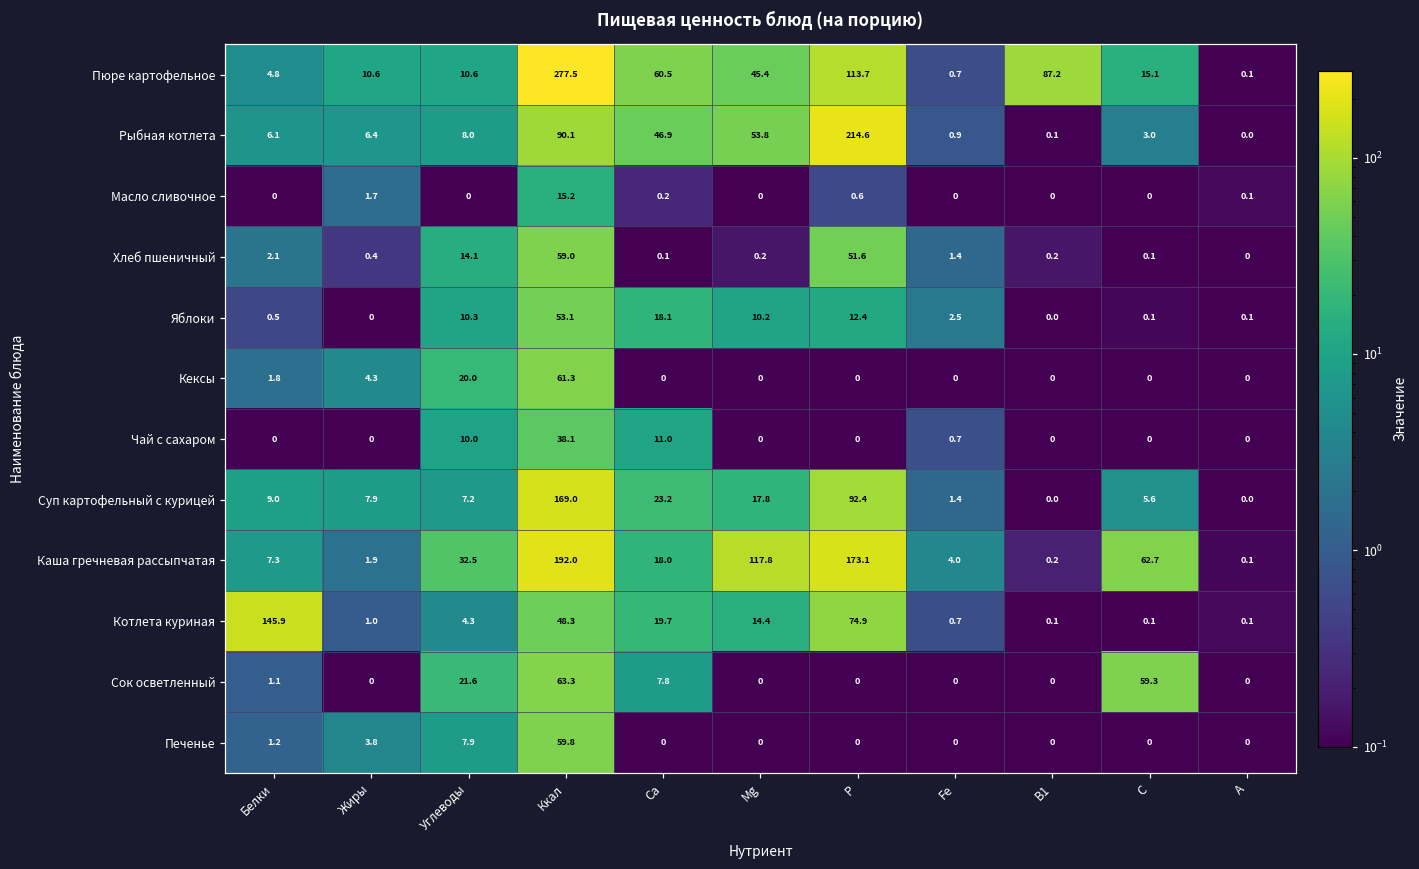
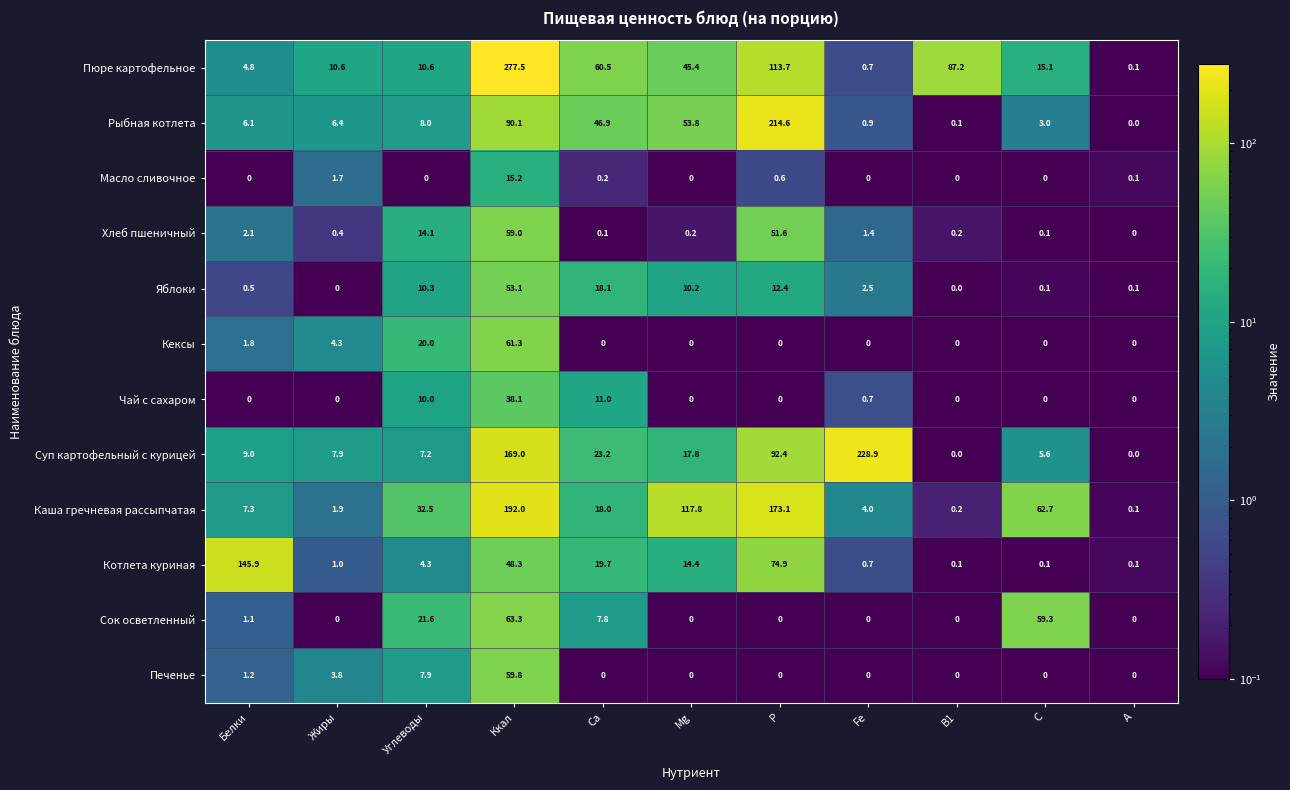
  {
    "Пюре картофельное": {
      "Белки": 4.8,
      "Жиры": 10.6,
      "Углеводы": 10.6,
      "Ккал": 277.5,
      "Ca": 60.5,
      "Mg": 45.4,
      "P": 113.7,
      "Fe": 0.7,
      "B1": 87.2,
      "C": 15.1,
      "A": 0.1
    },
    "Рыбная котлета": {
      "Белки": 6.1,
      "Жиры": 6.4,
      "Углеводы": 8.0,
      "Ккал": 90.1,
      "Ca": 46.9,
      "Mg": 53.8,
      "P": 214.6,
      "Fe": 0.9,
      "B1": 0.1,
      "C": 3.0,
      "A": 0.0
    },
    "Масло сливочное": {
      "Белки": 0,
      "Жиры": 1.7,
      "Углеводы": 0,
      "Ккал": 15.2,
      "Ca": 0.2,
      "Mg": 0,
      "P": 0.6,
      "Fe": 0,
      "B1": 0,
      "C": 0,
      "A": 0.1
    },
    "Хлеб пшеничный": {
      "Белки": 2.1,
      "Жиры": 0.4,
      "Углеводы": 14.1,
      "Ккал": 59.0,
      "Ca": 0.1,
      "Mg": 0.2,
      "P": 51.6,
      "Fe": 1.4,
      "B1": 0.2,
      "C": 0.1,
      "A": 0
    },
    "Яблоки": {
      "Белки": 0.5,
      "Жиры": 0,
      "Углеводы": 10.3,
      "Ккал": 53.1,
      "Ca": 18.1,
      "Mg": 10.2,
      "P": 12.4,
      "Fe": 2.5,
      "B1": 0.0,
      "C": 0.1,
      "A": 0.1
    },
    "Кексы": {
      "Белки": 1.8,
      "Жиры": 4.3,
      "Углеводы": 20.0,
      "Ккал": 61.3,
      "Ca": 0,
      "Mg": 0,
      "P": 0,
      "Fe": 0,
      "B1": 0,
      "C": 0,
      "A": 0
    },
    "Чай с сахаром": {
      "Белки": 0,
      "Жиры": 0,
      "Углеводы": 10.0,
      "Ккал": 38.1,
      "Ca": 11.0,
      "Mg": 0,
      "P": 0,
      "Fe": 0.7,
      "B1": 0,
      "C": 0,
      "A": 0
    },
    "Суп картофельный с курицей": {
      "Белки": 9.0,
      "Жиры": 7.9,
      "Углеводы": 7.2,
      "Ккал": 169.0,
      "Ca": 23.2,
      "Mg": 17.8,
      "P": 92.4,
-     "Fe": 1.4,
+     "Fe": 228.9,
      "B1": 0.0,
      "C": 5.6,
      "A": 0.0
    },
    "Каша гречневая рассыпчатая": {
      "Белки": 7.3,
      "Жиры": 1.9,
      "Углеводы": 32.5,
      "Ккал": 192.0,
      "Ca": 18.0,
      "Mg": 117.8,
      "P": 173.1,
      "Fe": 4.0,
      "B1": 0.2,
      "C": 62.7,
      "A": 0.1
    },
    "Котлета куриная": {
      "Белки": 145.9,
      "Жиры": 1.0,
      "Углеводы": 4.3,
      "Ккал": 48.3,
      "Ca": 19.7,
      "Mg": 14.4,
      "P": 74.9,
      "Fe": 0.7,
      "B1": 0.1,
      "C": 0.1,
      "A": 0.1
    },
    "Сок осветленный": {
      "Белки": 1.1,
      "Жиры": 0,
      "Углеводы": 21.6,
      "Ккал": 63.3,
      "Ca": 7.8,
      "Mg": 0,
      "P": 0,
      "Fe": 0,
      "B1": 0,
      "C": 59.3,
      "A": 0
    },
    "Печенье": {
      "Белки": 1.2,
      "Жиры": 3.8,
      "Углеводы": 7.9,
      "Ккал": 59.8,
      "Ca": 0,
      "Mg": 0,
      "P": 0,
      "Fe": 0,
      "B1": 0,
      "C": 0,
      "A": 0
    }
  }
